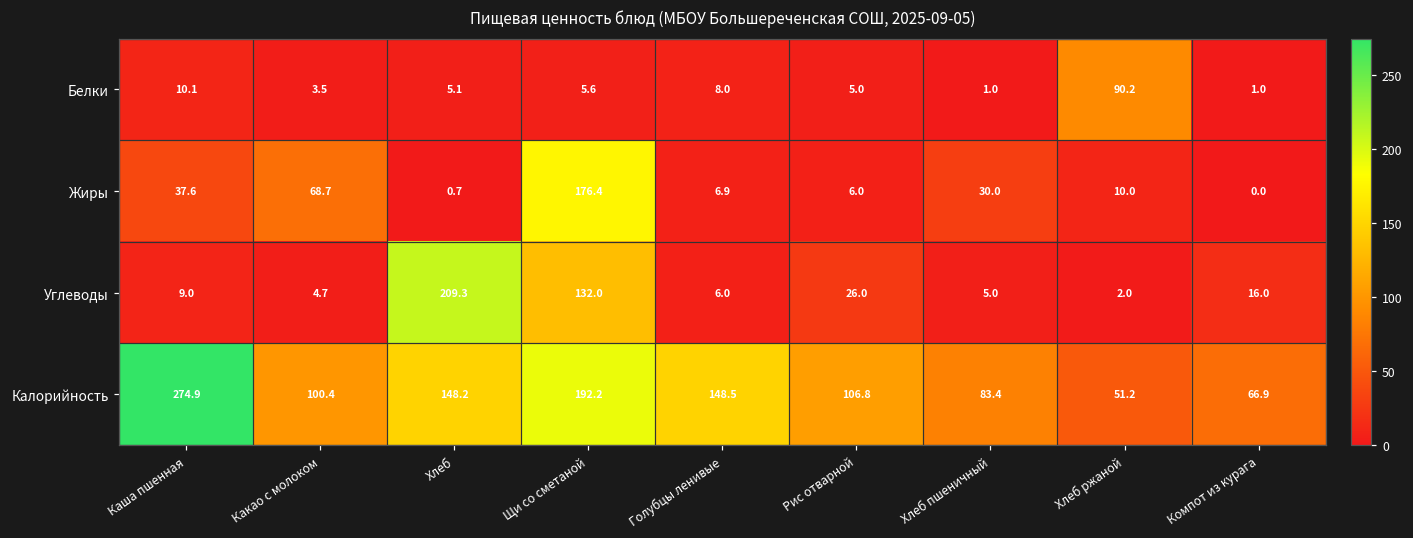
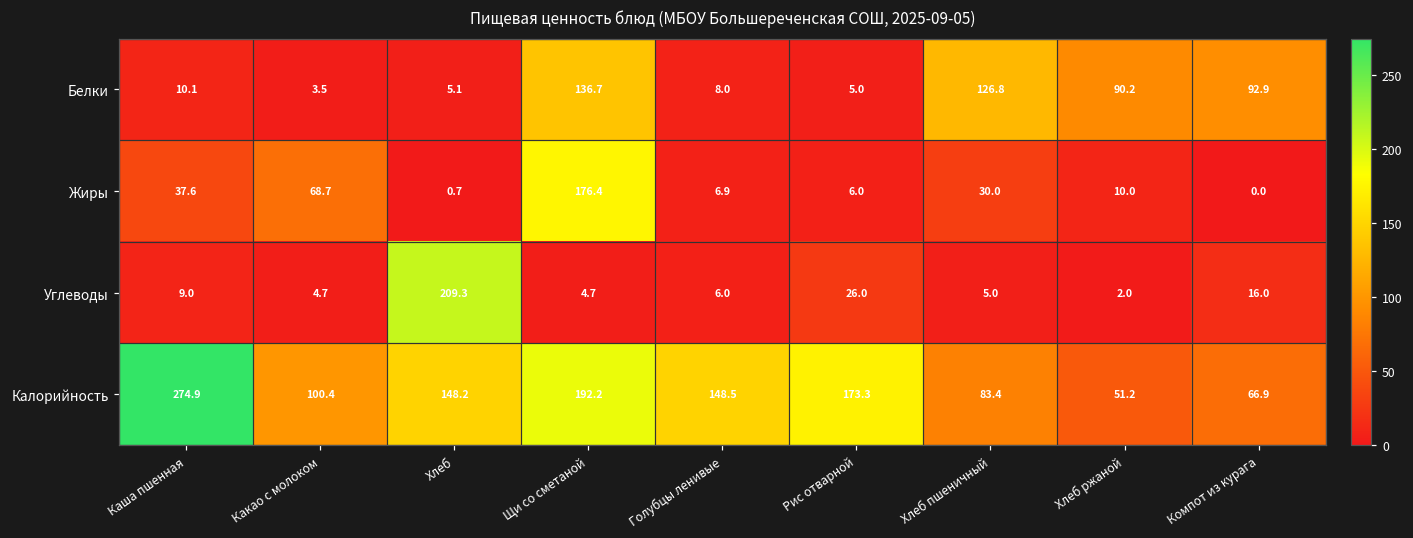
  {
    "Белки": {
      "Каша пшенная": 10.1,
      "Какао с молоком": 3.5,
      "Хлеб": 5.1,
-     "Щи со сметаной": 5.6,
+     "Щи со сметаной": 136.7,
      "Голубцы ленивые": 8.0,
      "Рис отварной": 5.0,
-     "Хлеб пшеничный": 1.0,
+     "Хлеб пшеничный": 126.8,
      "Хлеб ржаной": 90.2,
-     "Компот из курага": 1.0
+     "Компот из курага": 92.9
    },
    "Жиры": {
      "Каша пшенная": 37.6,
      "Какао с молоком": 68.7,
      "Хлеб": 0.7,
      "Щи со сметаной": 176.4,
      "Голубцы ленивые": 6.9,
      "Рис отварной": 6.0,
      "Хлеб пшеничный": 30.0,
      "Хлеб ржаной": 10.0,
      "Компот из курага": 0.0
    },
    "Углеводы": {
      "Каша пшенная": 9.0,
      "Какао с молоком": 4.7,
      "Хлеб": 209.3,
-     "Щи со сметаной": 132.0,
+     "Щи со сметаной": 4.7,
      "Голубцы ленивые": 6.0,
      "Рис отварной": 26.0,
      "Хлеб пшеничный": 5.0,
      "Хлеб ржаной": 2.0,
      "Компот из курага": 16.0
    },
    "Калорийность": {
      "Каша пшенная": 274.9,
      "Какао с молоком": 100.4,
      "Хлеб": 148.2,
      "Щи со сметаной": 192.2,
      "Голубцы ленивые": 148.5,
-     "Рис отварной": 106.8,
+     "Рис отварной": 173.3,
      "Хлеб пшеничный": 83.4,
      "Хлеб ржаной": 51.2,
      "Компот из курага": 66.9
    }
  }
